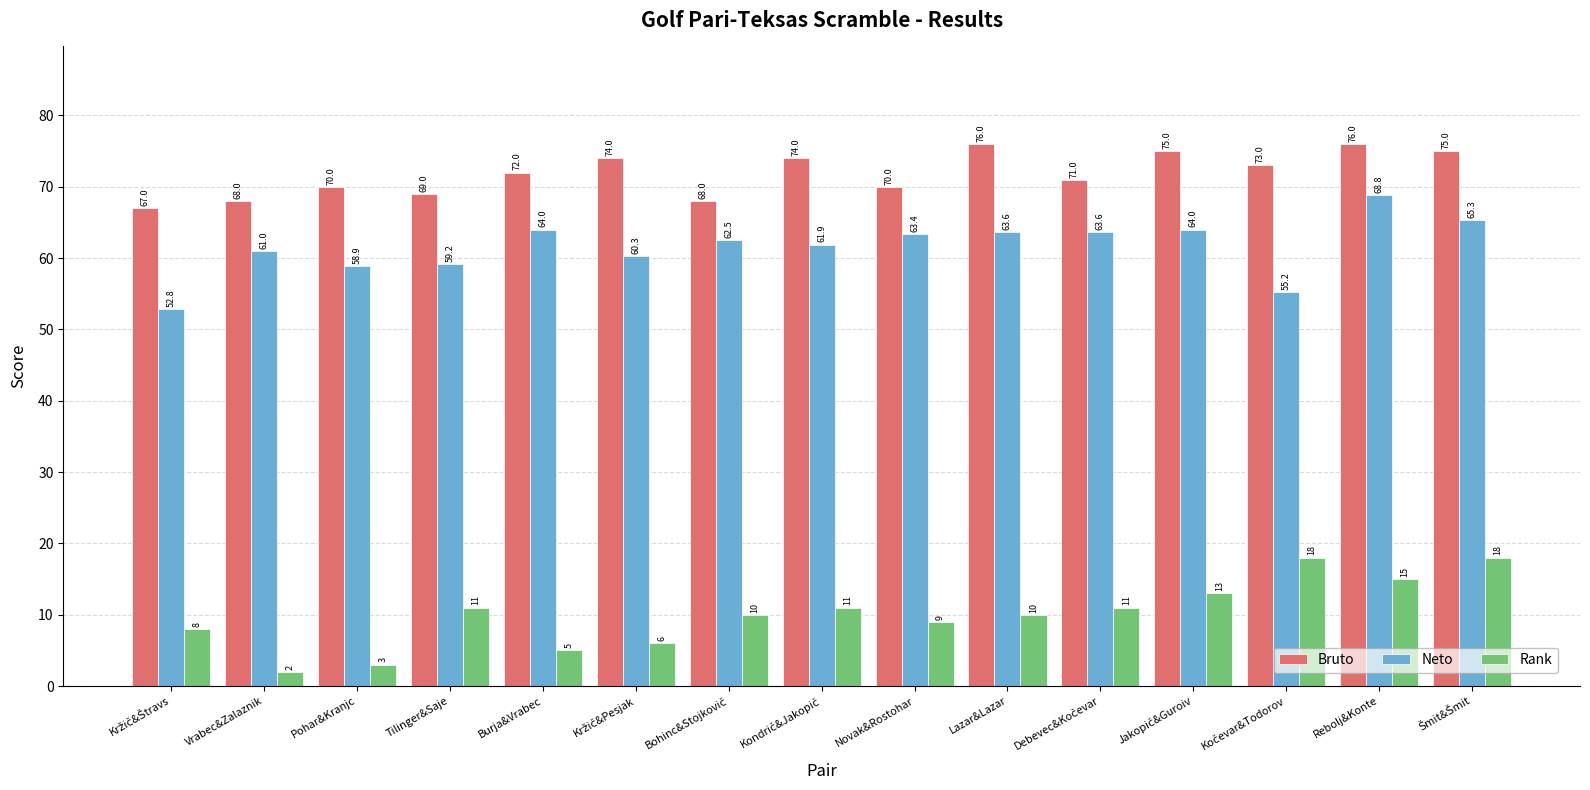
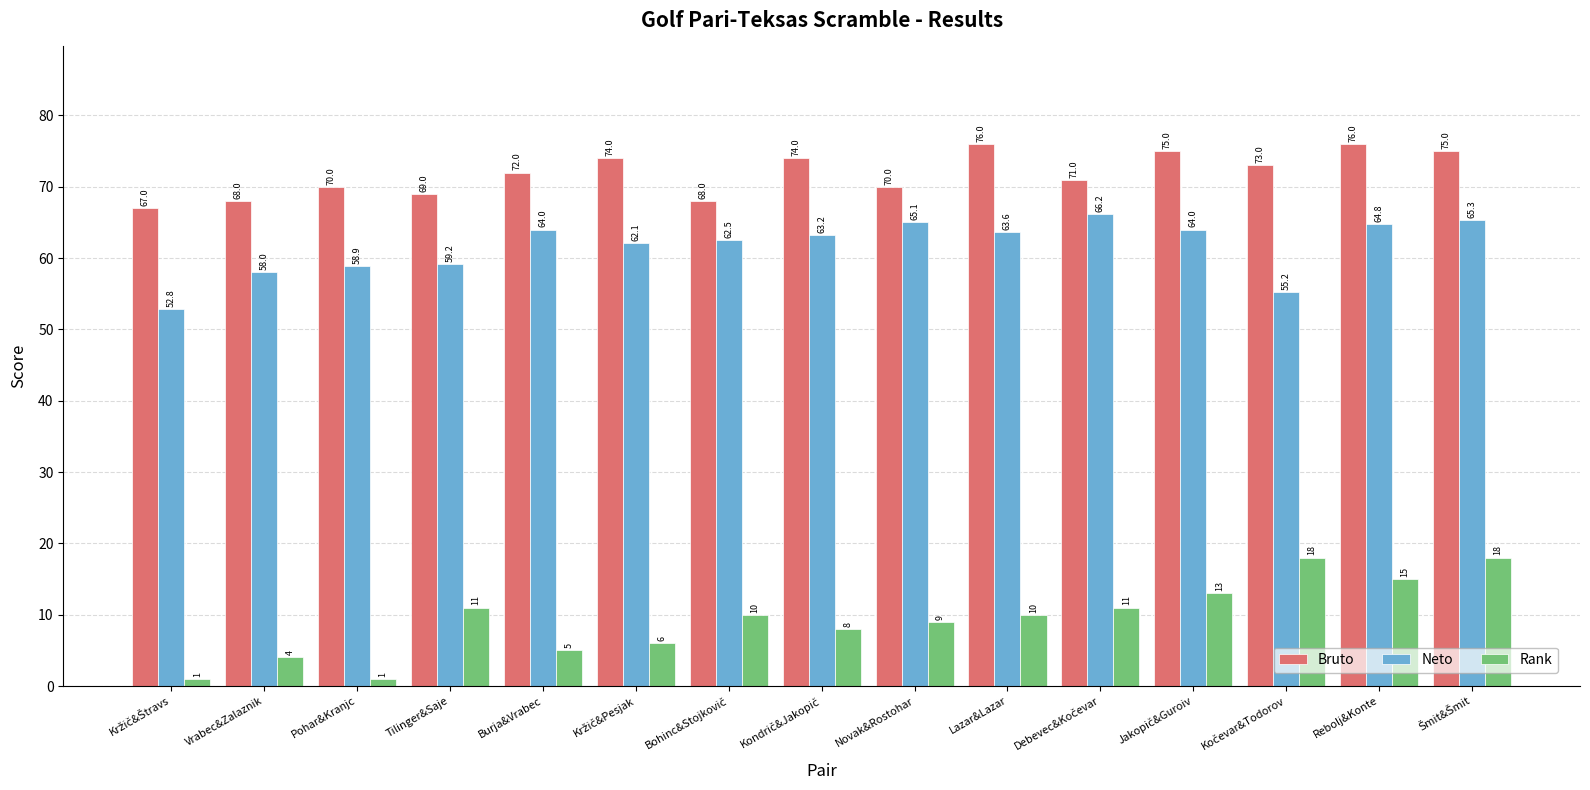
  {
    "Bruto": {
      "Kržič&Štravs": 67.0,
      "Vrabec&Zalaznik": 68.0,
      "Pohar&Kranjc": 70.0,
      "Tilinger&Saje": 69.0,
      "Burja&Vrabec": 72.0,
      "Kržič&Pesjak": 74.0,
      "Bohinc&Stojkovič": 68.0,
      "Kondrič&Jakopič": 74.0,
      "Novak&Rostohar": 70.0,
      "Lazar&Lazar": 76.0,
      "Debevec&Kočevar": 71.0,
      "Jakopič&Guroiv": 75.0,
      "Kočevar&Todorov": 73.0,
      "Rebolj&Konte": 76.0,
      "Šmit&Šmit": 75.0
    },
    "Neto": {
      "Kržič&Štravs": 52.8,
-     "Vrabec&Zalaznik": 61.0,
+     "Vrabec&Zalaznik": 58.0,
      "Pohar&Kranjc": 58.9,
      "Tilinger&Saje": 59.2,
      "Burja&Vrabec": 64.0,
-     "Kržič&Pesjak": 60.3,
+     "Kržič&Pesjak": 62.1,
      "Bohinc&Stojkovič": 62.5,
-     "Kondrič&Jakopič": 61.9,
-     "Novak&Rostohar": 63.4,
+     "Kondrič&Jakopič": 63.2,
+     "Novak&Rostohar": 65.1,
      "Lazar&Lazar": 63.6,
-     "Debevec&Kočevar": 63.6,
+     "Debevec&Kočevar": 66.2,
      "Jakopič&Guroiv": 64.0,
      "Kočevar&Todorov": 55.2,
-     "Rebolj&Konte": 68.8,
+     "Rebolj&Konte": 64.8,
      "Šmit&Šmit": 65.3
    },
    "Rank": {
-     "Kržič&Štravs": 8,
-     "Vrabec&Zalaznik": 2,
-     "Pohar&Kranjc": 3,
+     "Kržič&Štravs": 1,
+     "Vrabec&Zalaznik": 4,
+     "Pohar&Kranjc": 1,
      "Tilinger&Saje": 11,
      "Burja&Vrabec": 5,
      "Kržič&Pesjak": 6,
      "Bohinc&Stojkovič": 10,
-     "Kondrič&Jakopič": 11,
+     "Kondrič&Jakopič": 8,
      "Novak&Rostohar": 9,
      "Lazar&Lazar": 10,
      "Debevec&Kočevar": 11,
      "Jakopič&Guroiv": 13,
      "Kočevar&Todorov": 18,
      "Rebolj&Konte": 15,
      "Šmit&Šmit": 18
    }
  }
